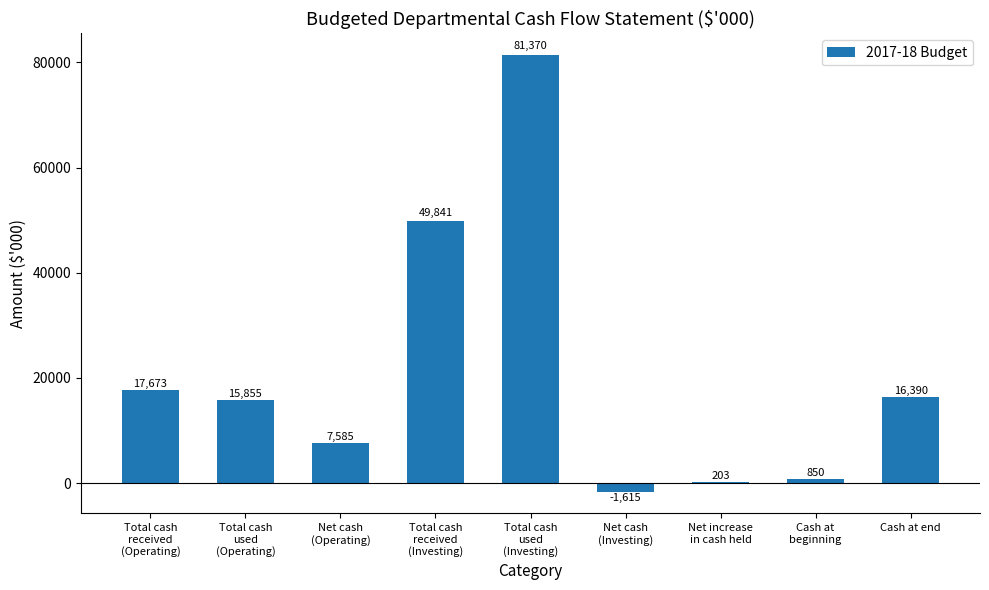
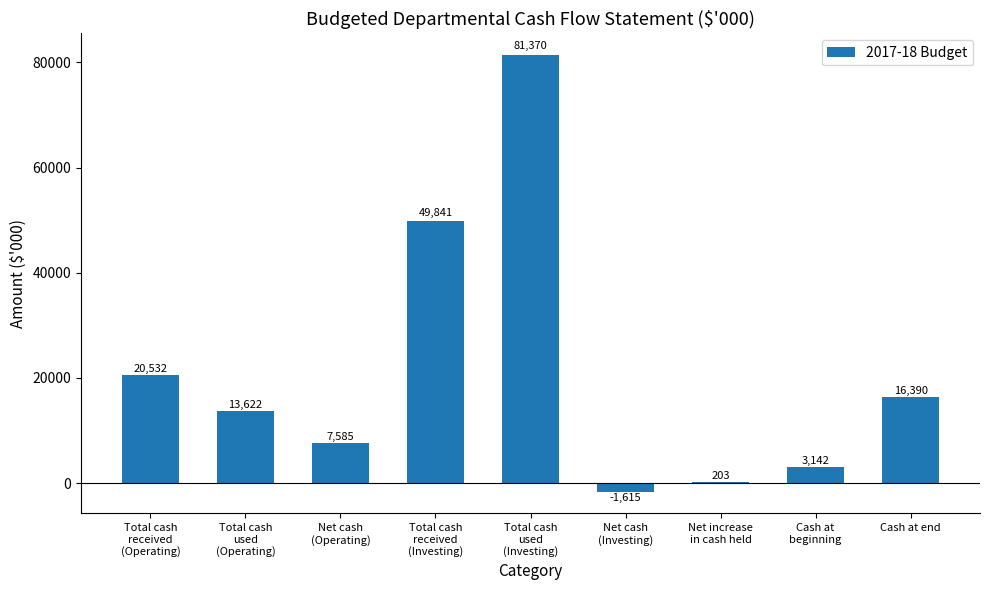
  {
-   "Total cash received (Operating)": "17,673",
-   "Total cash used (Operating)": "15,855",
+   "Total cash received (Operating)": "20,532",
+   "Total cash used (Operating)": "13,622",
    "Net cash (Operating)": "7,585",
    "Total cash received (Investing)": "49,841",
    "Total cash used (Investing)": "81,370",
    "Net cash (Investing)": "-1,615",
    "Net increase in cash held": "203",
-   "Cash at beginning": "850",
+   "Cash at beginning": "3,142",
    "Cash at end": "16,390"
  }
